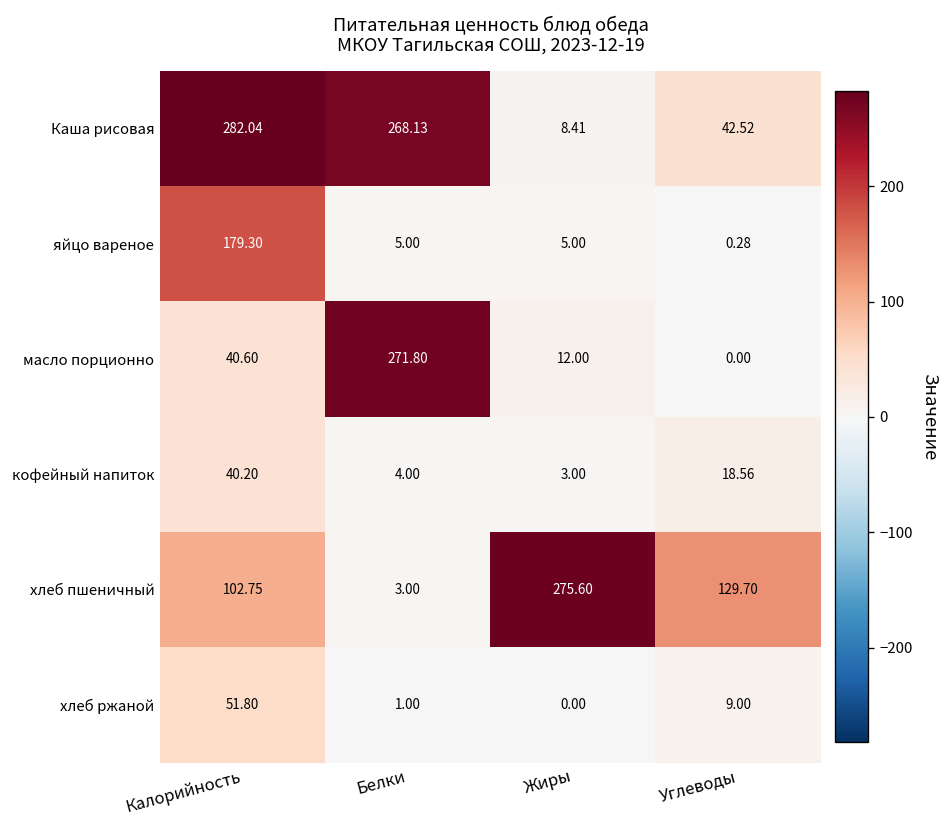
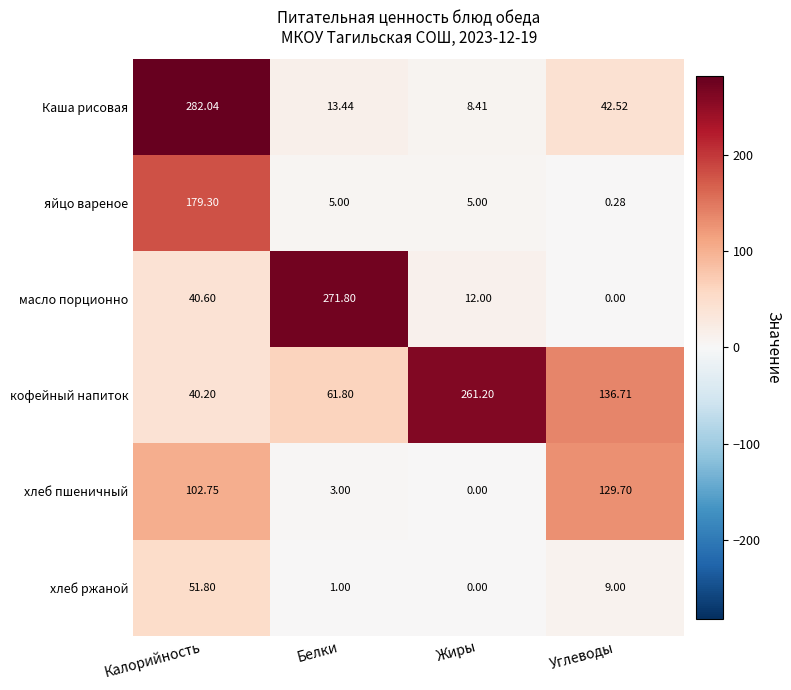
  {
    "Каша рисовая": {
      "Калорийность": 282.04,
-     "Белки": 268.13,
+     "Белки": 13.44,
      "Жиры": 8.41,
      "Углеводы": 42.52
    },
    "яйцо вареное": {
      "Калорийность": 179.30,
      "Белки": 5.00,
      "Жиры": 5.00,
      "Углеводы": 0.28
    },
    "масло порционно": {
      "Калорийность": 40.60,
      "Белки": 271.80,
      "Жиры": 12.00,
      "Углеводы": 0.00
    },
    "кофейный напиток": {
      "Калорийность": 40.20,
-     "Белки": 4.00,
-     "Жиры": 3.00,
-     "Углеводы": 18.56
+     "Белки": 61.80,
+     "Жиры": 261.20,
+     "Углеводы": 136.71
    },
    "хлеб пшеничный": {
      "Калорийность": 102.75,
      "Белки": 3.00,
-     "Жиры": 275.60,
+     "Жиры": 0.00,
      "Углеводы": 129.70
    },
    "хлеб ржаной": {
      "Калорийность": 51.80,
      "Белки": 1.00,
      "Жиры": 0.00,
      "Углеводы": 9.00
    }
  }
